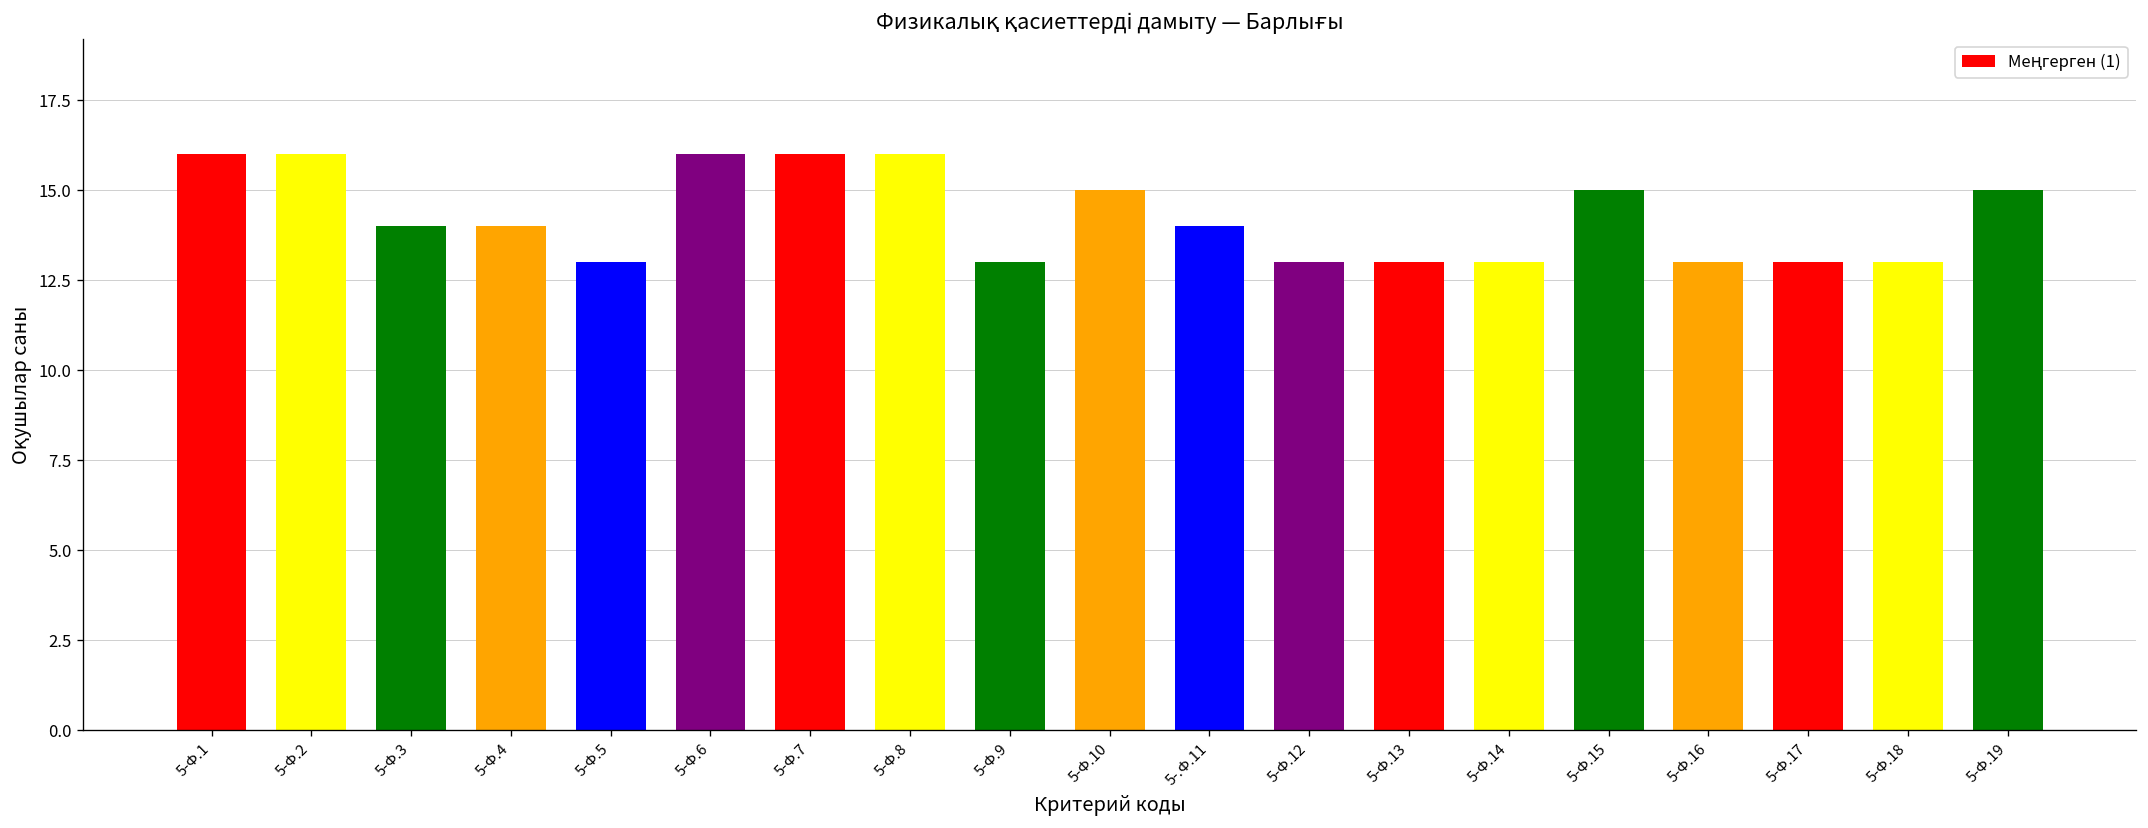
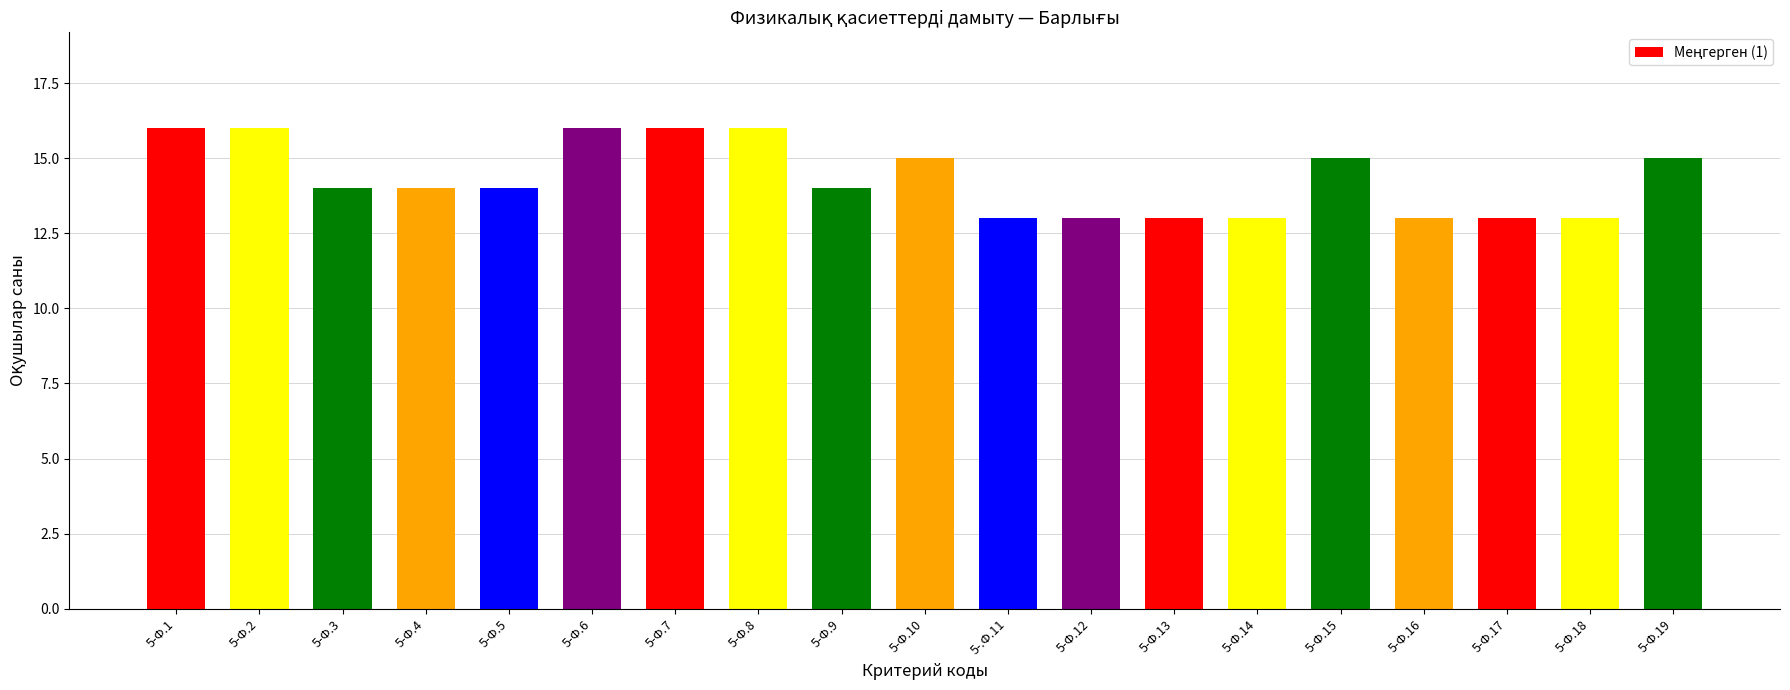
  {
    "5-Ф.1": 16,
    "5-Ф.2": 16,
    "5-Ф.3": 14,
    "5-Ф.4": 14,
-   "5-Ф.5": 13,
+   "5-Ф.5": 14,
    "5-Ф.6": 16,
    "5-Ф.7": 16,
    "5-Ф.8": 16,
-   "5-Ф.9": 13,
+   "5-Ф.9": 14,
    "5-Ф.10": 15,
-   "5-.Ф.11": 14,
+   "5-.Ф.11": 13,
    "5-Ф.12": 13,
    "5-Ф.13": 13,
    "5-Ф.14": 13,
    "5-Ф.15": 15,
    "5-Ф.16": 13,
    "5-Ф.17": 13,
    "5-Ф.18": 13,
    "5-Ф.19": 15
  }
